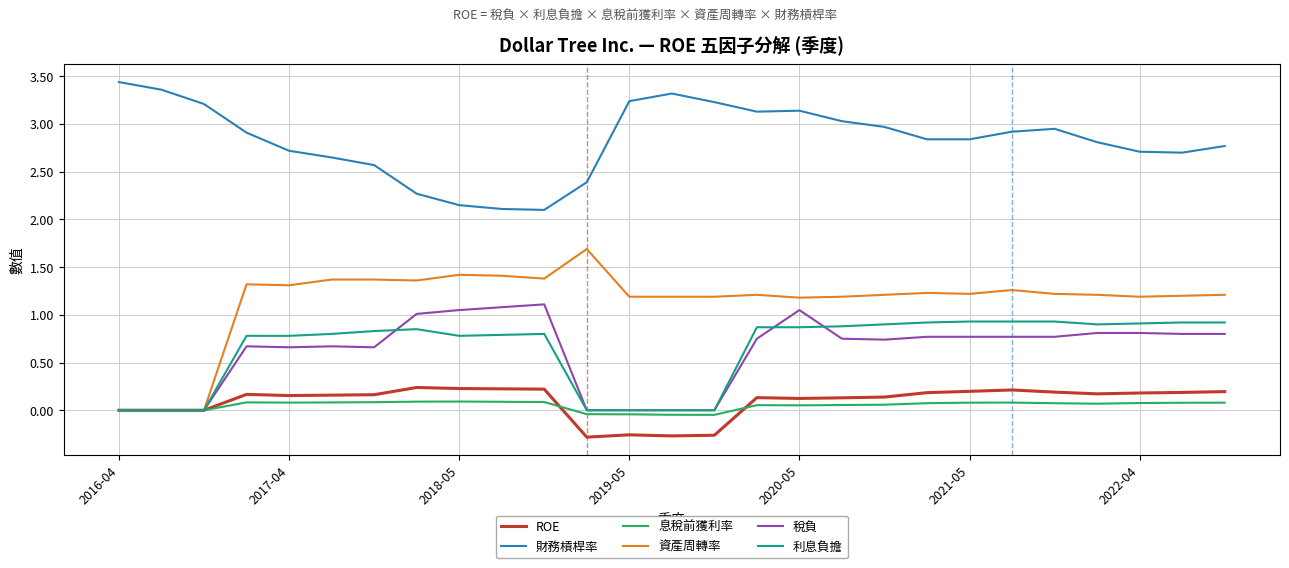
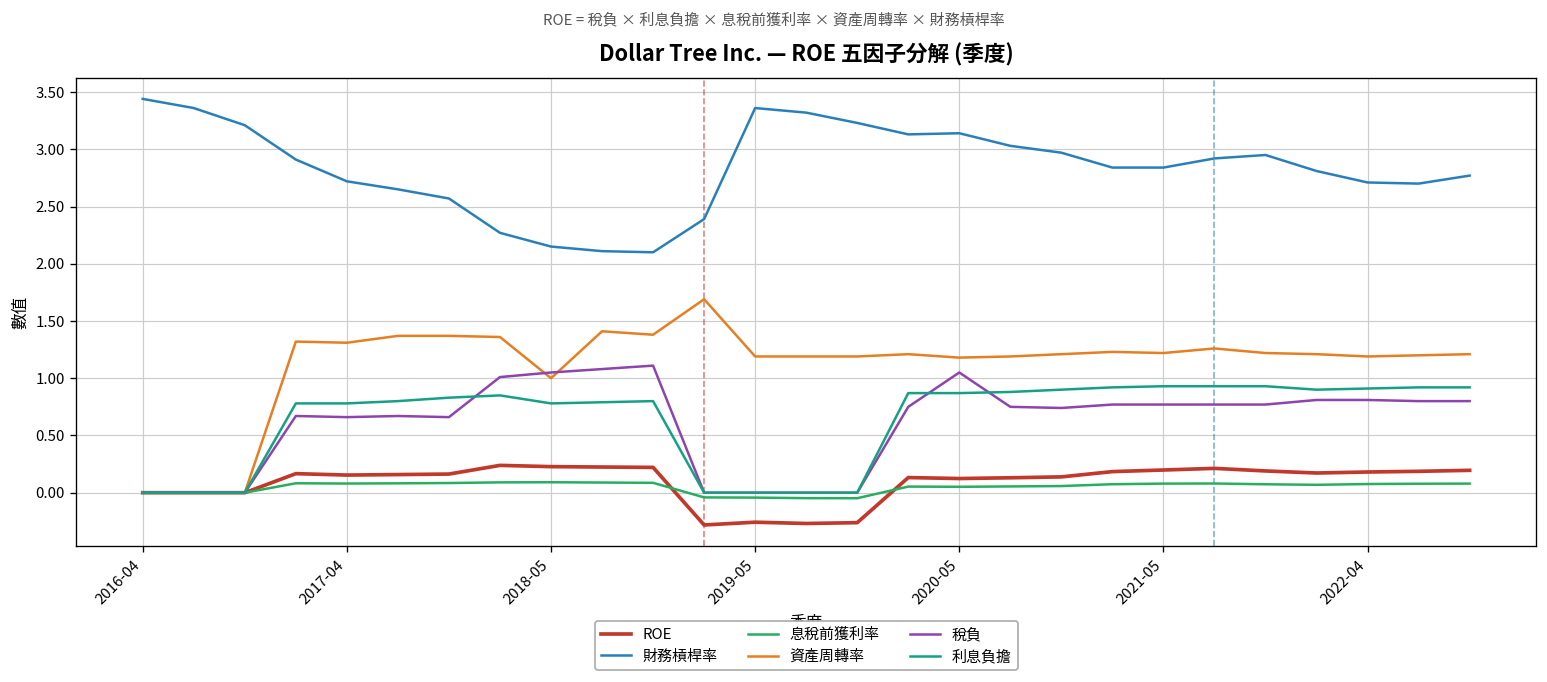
  {
    "ROE": {
      "2017-04": 0.2,
      "2018-05": 0.2,
      "2019-05": -0.3,
      "2020-05": 0.1,
      "2021-05": 0.2,
      "2022-04": 0.2
    },
    "財務槓桿率": {
      "2016-04": 3.4,
      "2017-04": 2.7,
      "2018-05": 2.2,
-     "2019-05": 3.2,
+     "2019-05": 3.4,
      "2020-05": 3.1,
      "2021-05": 2.8,
      "2022-04": 2.7
    },
    "資產周轉率": {
      "2017-04": 1.3,
-     "2018-05": 1.4,
+     "2018-05": 1.0,
      "2019-05": 1.2,
      "2020-05": 1.2,
      "2021-05": 1.2,
      "2022-04": 1.2
    },
    "稅負": {
      "2017-04": 0.7,
      "2018-05": 1.1,
      "2020-05": 1.1,
      "2021-05": 0.8,
      "2022-04": 0.8
    }
  }
